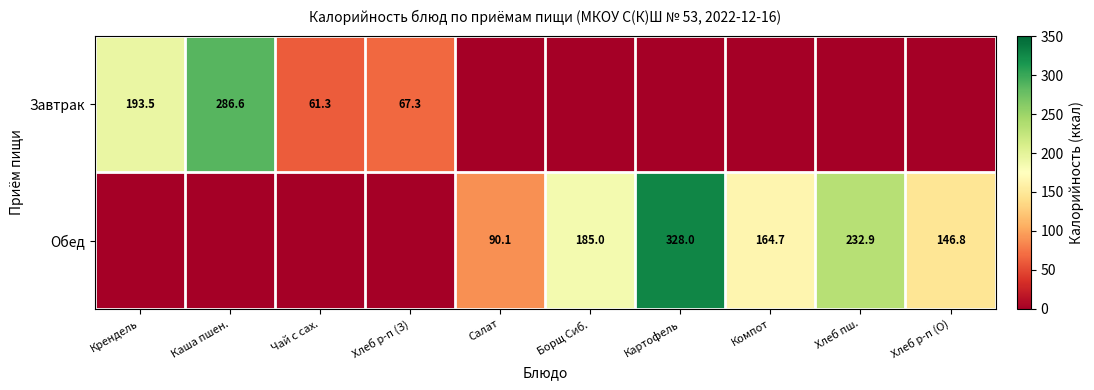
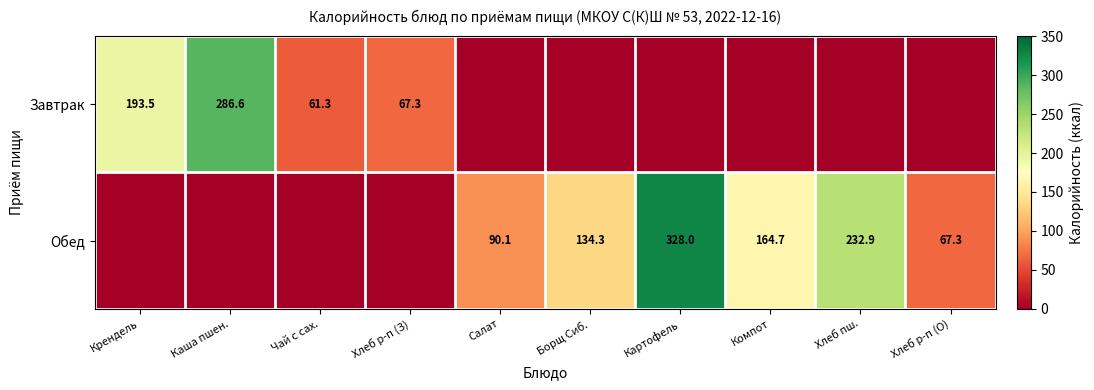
  {
    "Завтрак": {
      "Крендель": 193.5,
      "Каша пшен.": 286.6,
      "Чай с сах.": 61.3,
      "Хлеб р-п (З)": 67.3
    },
    "Обед": {
      "Салат": 90.1,
-     "Борщ Сиб.": 185.0,
+     "Борщ Сиб.": 134.3,
      "Картофель": 328.0,
      "Компот": 164.7,
      "Хлеб пш.": 232.9,
-     "Хлеб р-п (О)": 146.8
+     "Хлеб р-п (О)": 67.3
    }
  }
